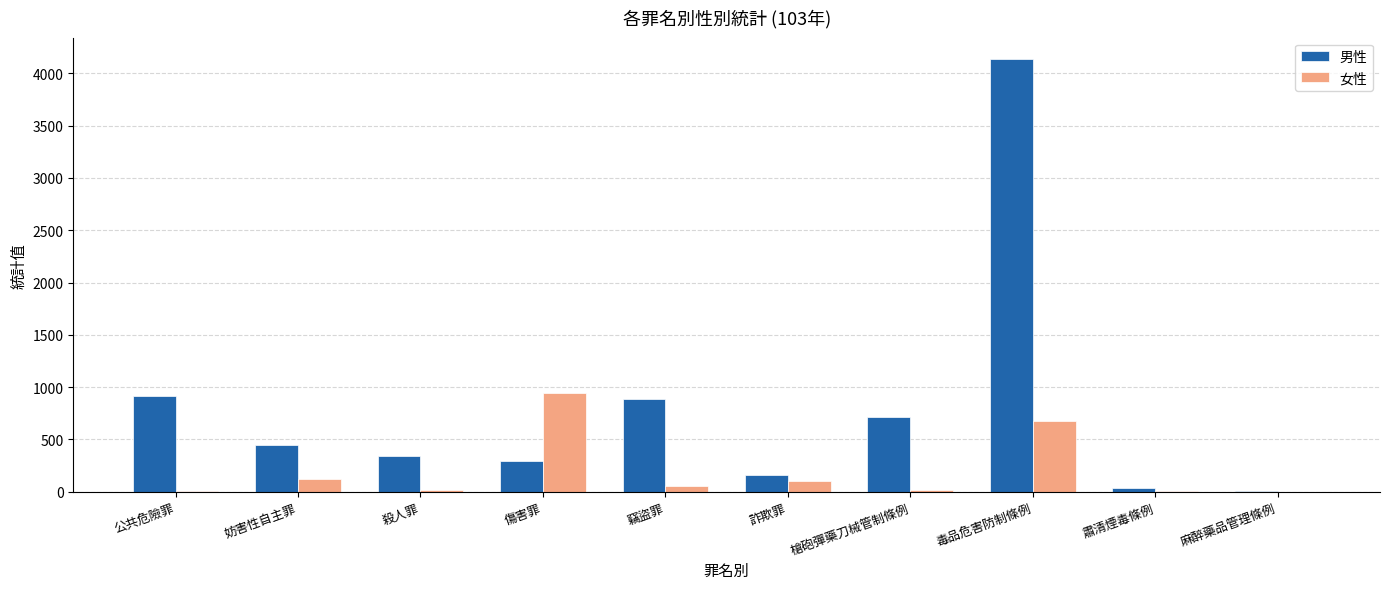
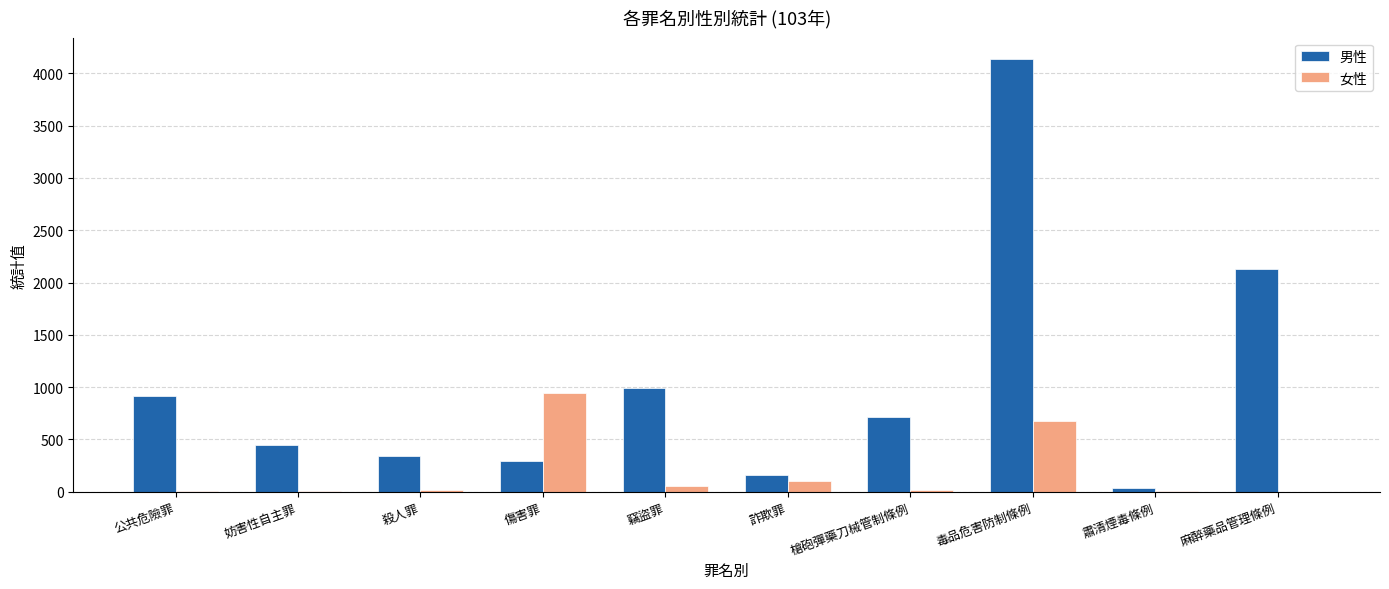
  {
    "男性": {
      "公共危險罪": 910,
      "妨害性自主罪": 450,
      "殺人罪": 340,
      "傷害罪": 290,
-     "竊盜罪": 890,
+     "竊盜罪": 1000,
      "詐欺罪": 160,
      "槍砲彈藥刀械管制條例": 710,
      "毒品危害防制條例": 4140,
      "肅清煙毒條例": 30,
-     "麻醉藥品管理條例": 10
+     "麻醉藥品管理條例": 2130
    },
    "女性": {
-     "妨害性自主罪": 120,
+     "妨害性自主罪": 10,
      "傷害罪": 950,
      "竊盜罪": 50,
      "詐欺罪": 110,
      "毒品危害防制條例": 680
    }
  }
